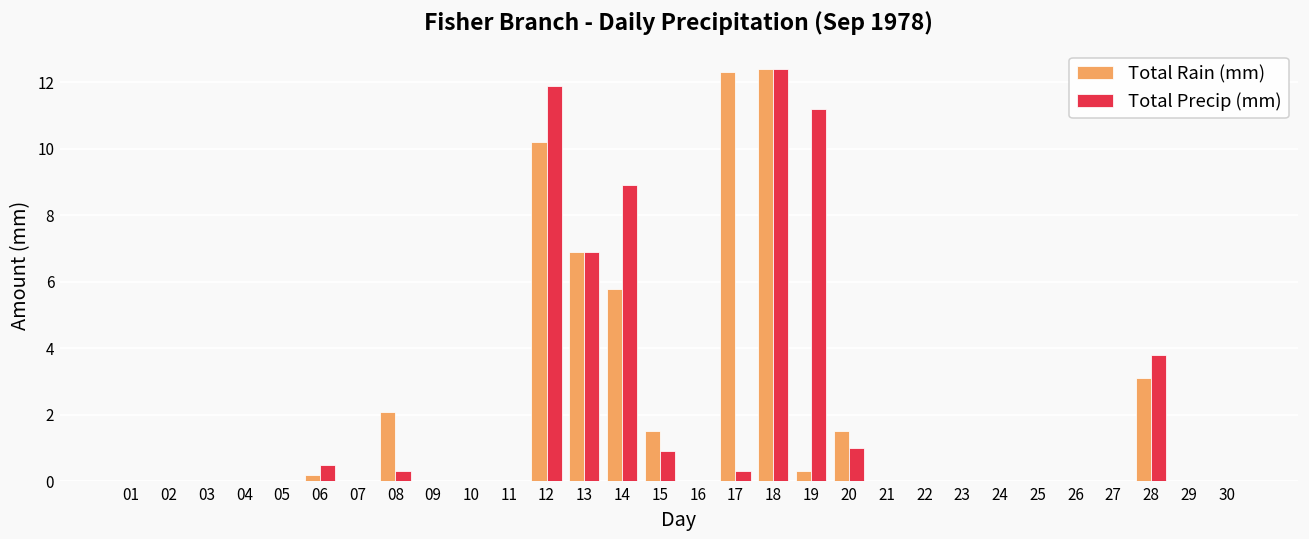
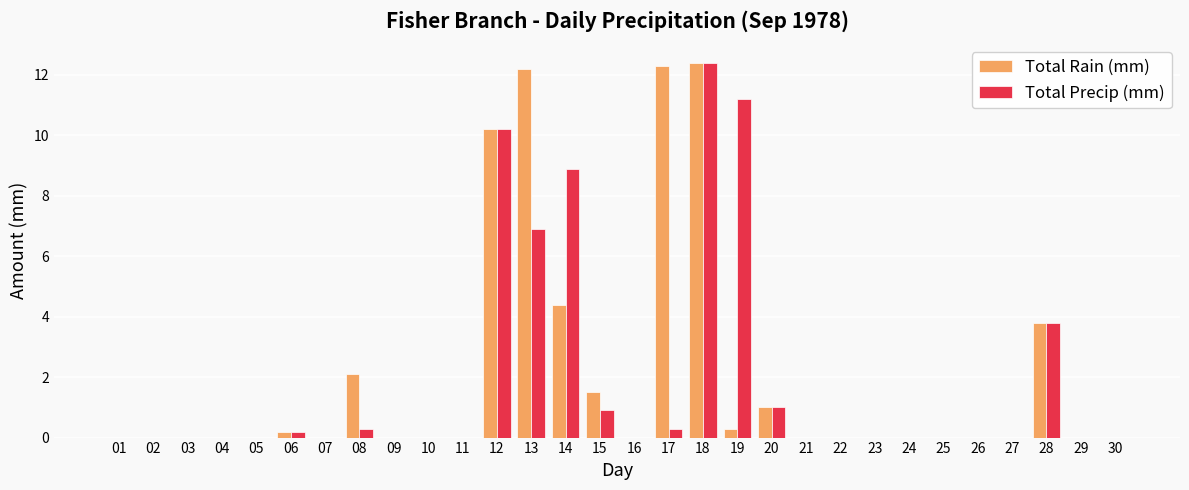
  {
    "Total Rain (mm)": {
      "01": 0.0,
      "02": 0.0,
      "03": 0.0,
      "04": 0.0,
      "05": 0.0,
      "06": 0.2,
      "07": 0.0,
      "08": 2.1,
      "09": 0.0,
      "10": 0.0,
      "11": 0.0,
      "12": 10.2,
-     "13": 6.9,
-     "14": 5.8,
+     "13": 12.2,
+     "14": 4.4,
      "15": 1.5,
      "16": 0.0,
      "17": 12.3,
      "18": 12.4,
      "19": 0.3,
-     "20": 1.5,
+     "20": 1.0,
      "21": 0.0,
      "22": 0.0,
      "23": 0.0,
      "24": 0.0,
      "25": 0.0,
      "26": 0.0,
      "27": 0.0,
-     "28": 3.1,
+     "28": 3.8,
      "29": 0.0,
      "30": 0.0
    },
    "Total Precip (mm)": {
      "01": 0.0,
      "02": 0.0,
      "03": 0.0,
      "04": 0.0,
      "05": 0.0,
-     "06": 0.5,
+     "06": 0.2,
      "07": 0.0,
      "08": 0.3,
      "09": 0.0,
      "10": 0.0,
      "11": 0.0,
-     "12": 11.9,
+     "12": 10.2,
      "13": 6.9,
      "14": 8.9,
      "15": 0.9,
      "16": 0.0,
      "17": 0.3,
      "18": 12.4,
      "19": 11.2,
      "20": 1.0,
      "21": 0.0,
      "22": 0.0,
      "23": 0.0,
      "24": 0.0,
      "25": 0.0,
      "26": 0.0,
      "27": 0.0,
      "28": 3.8,
      "29": 0.0,
      "30": 0.0
    }
  }
